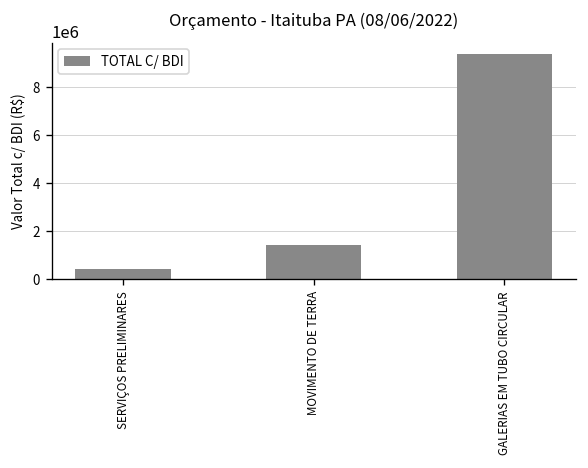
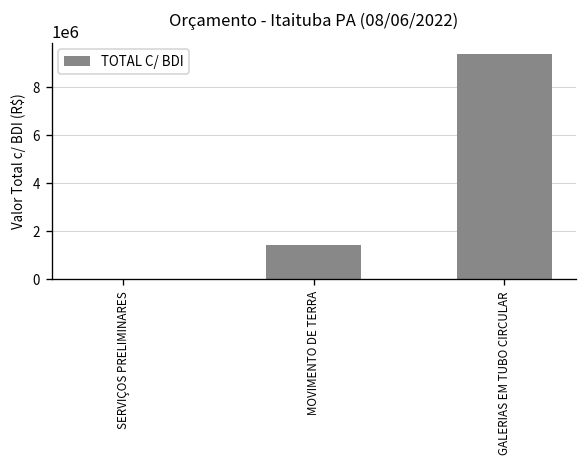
  {
-   "SERVIÇOS PRELIMINARES": 400000,
+   "SERVIÇOS PRELIMINARES": 0,
    "MOVIMENTO DE TERRA": 1400000,
    "GALERIAS EM TUBO CIRCULAR": 9400000
  }
